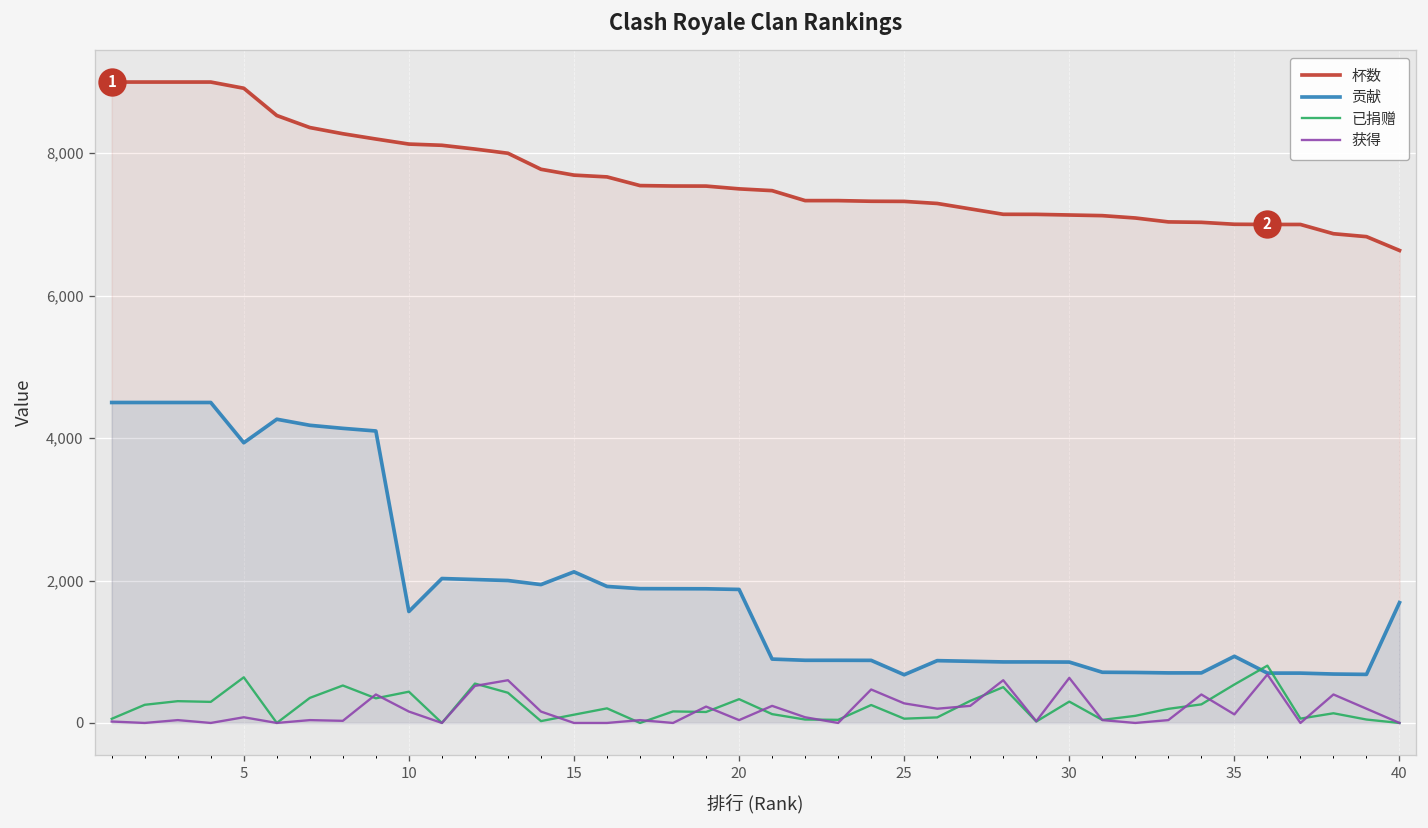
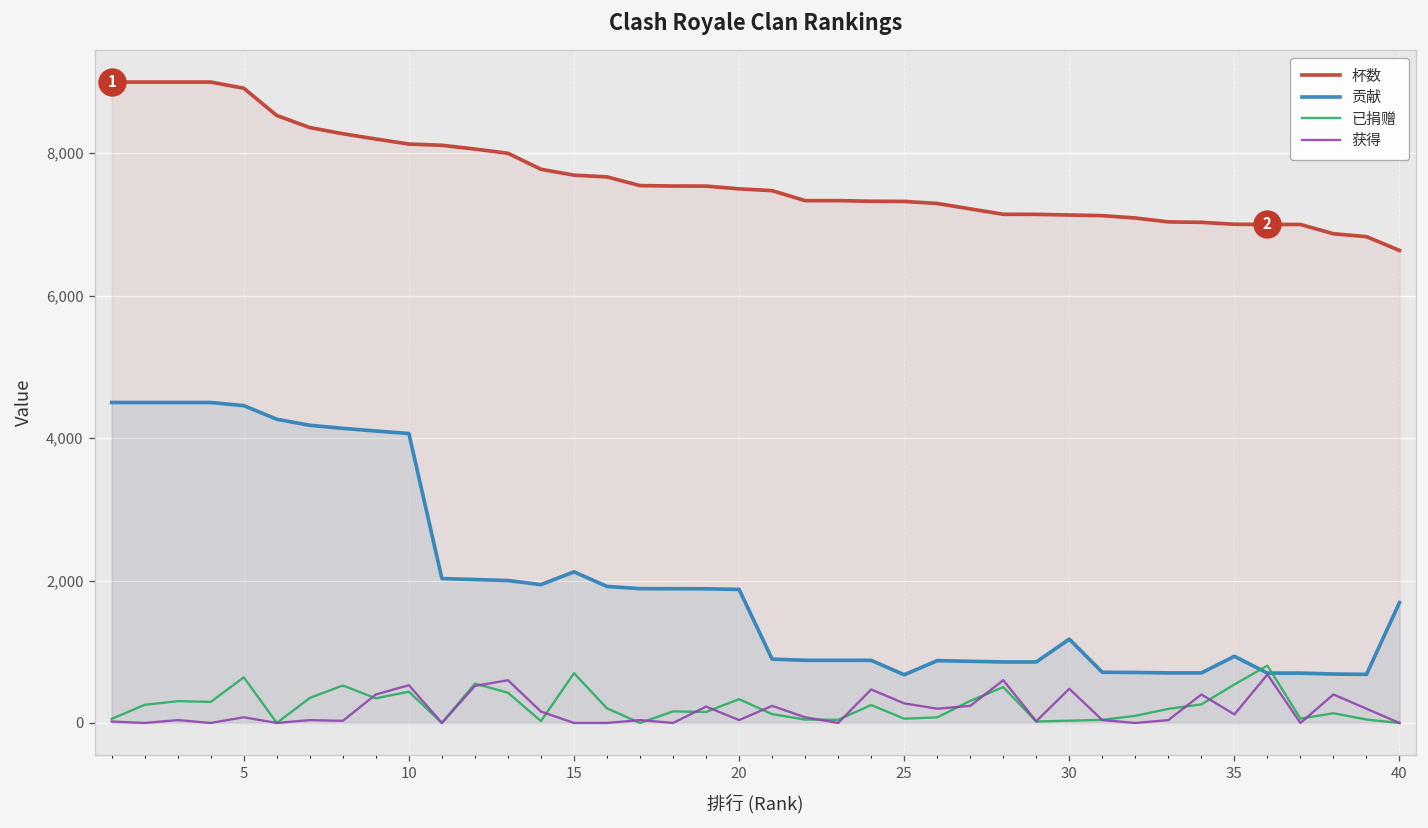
  {
    "贡献": {
-     "5": "3,900",
-     "10": "1,600",
+     "5": "4,500",
+     "10": "4,100",
      "15": "2,100",
      "20": "1,900",
      "25": "700",
-     "30": "900",
+     "30": "1,200",
      "35": "900",
      "40": "1,700"
    },
    "已捐赠": {
      "5": "600",
      "10": "400",
-     "15": "100",
+     "15": "700",
      "20": "300",
      "25": "100",
-     "30": "300",
+     "30": "0",
      "35": "500"
    },
    "获得": {
      "5": "100",
-     "10": "200",
+     "10": "500",
      "15": "0",
      "20": "0",
      "25": "300",
-     "30": "600",
+     "30": "500",
      "35": "100"
    }
  }
